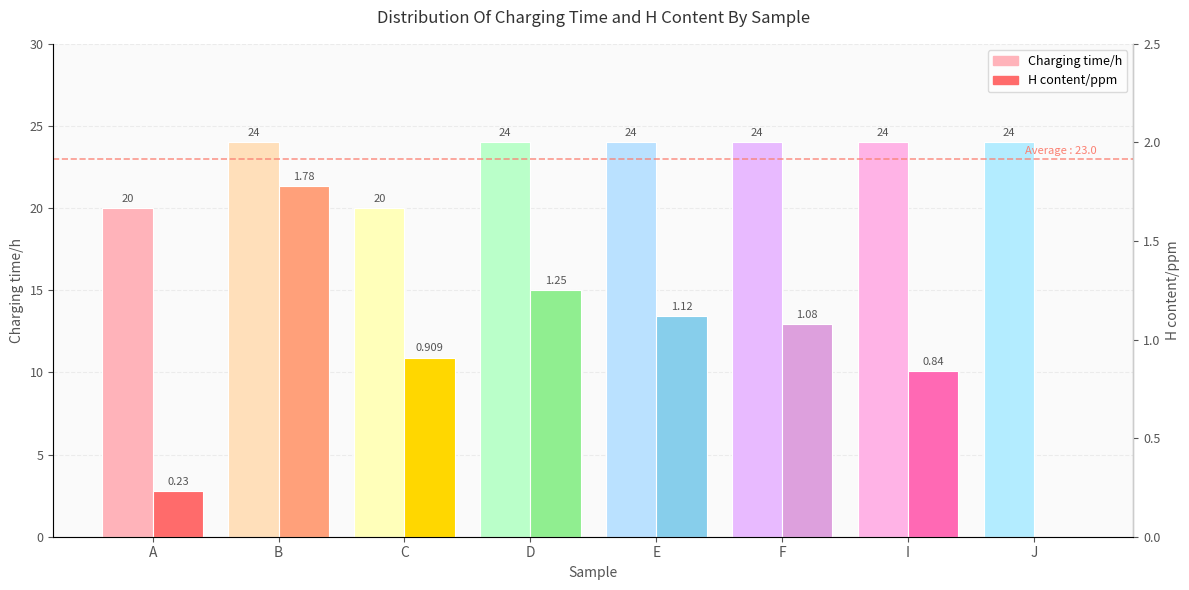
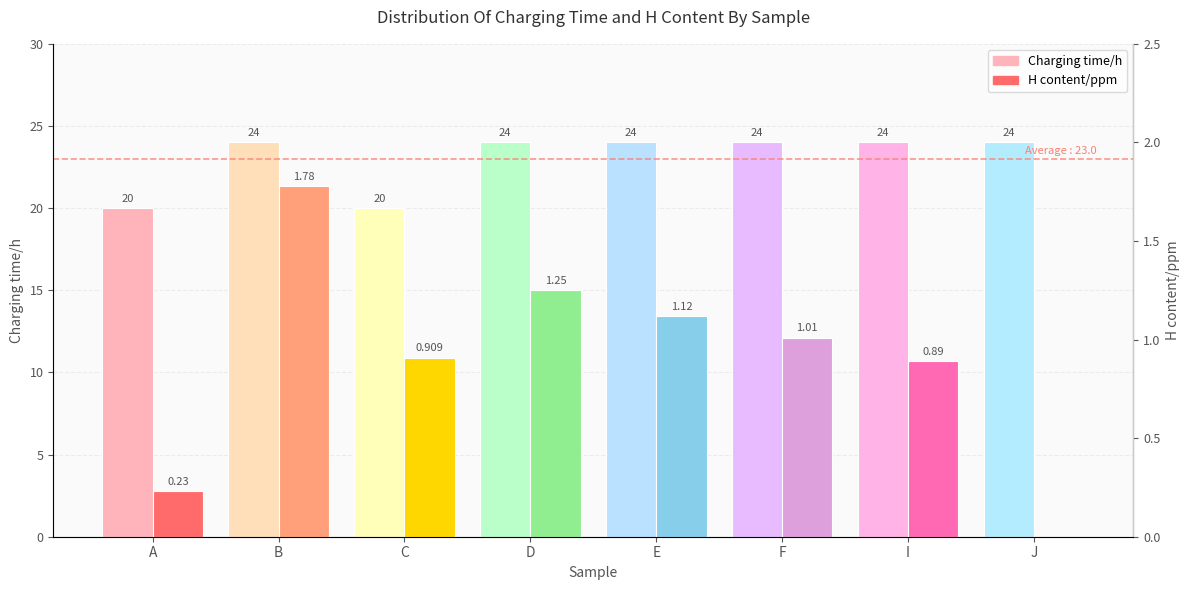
  {
    "Charging time/h": {
      "A": 20,
      "B": 24,
      "C": 20,
      "D": 24,
      "E": 24,
      "F": 24,
      "I": 24,
      "J": 24
    },
    "H content/ppm": {
      "A": 0.23,
      "B": 1.78,
      "C": 0.909,
      "D": 1.25,
      "E": 1.12,
-     "F": 1.08,
-     "I": 0.84
+     "F": 1.01,
+     "I": 0.89
    }
  }
